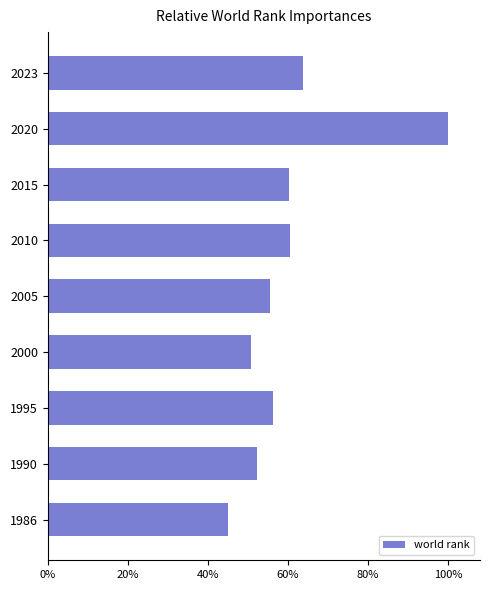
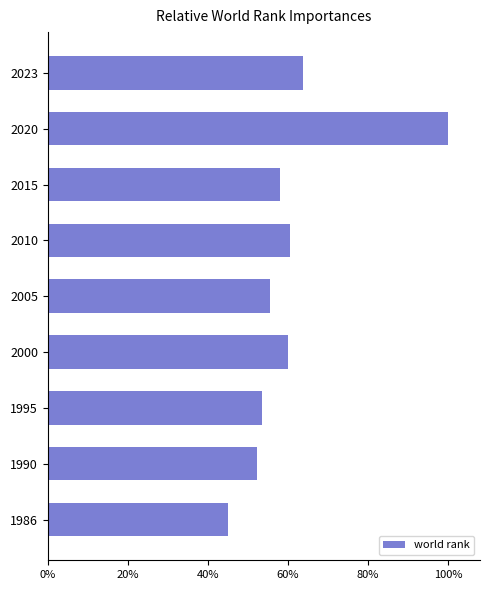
  {
    "2023": "64%",
    "2020": "100%",
-   "2015": "60%",
+   "2015": "58%",
    "2010": "60%",
    "2005": "55%",
-   "2000": "51%",
-   "1995": "56%",
+   "2000": "60%",
+   "1995": "53%",
    "1990": "52%",
    "1986": "45%"
  }
